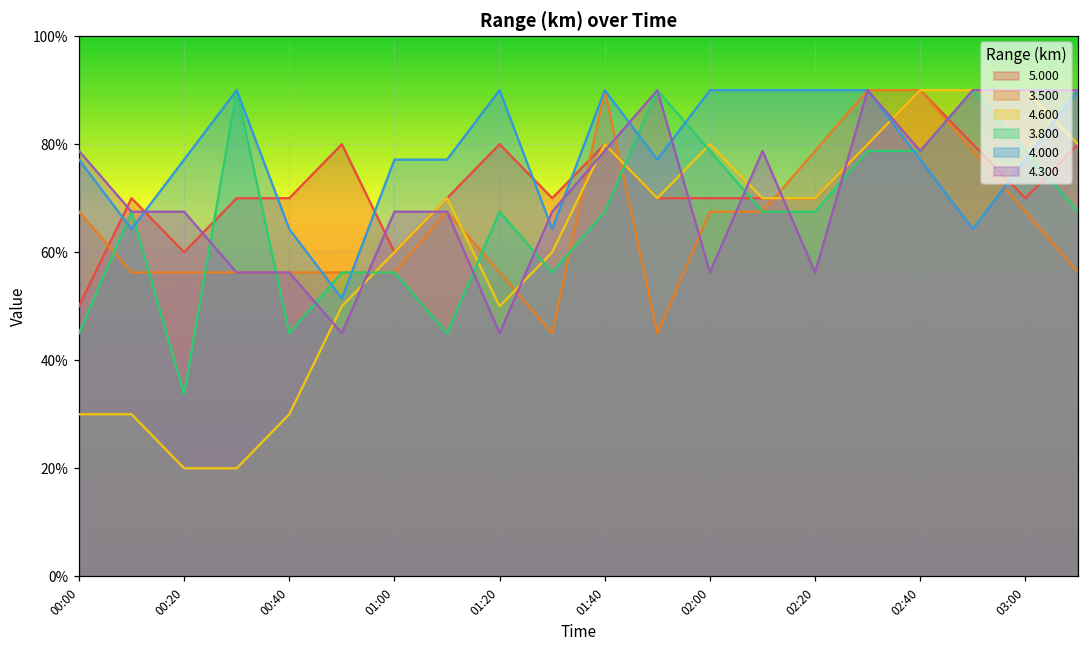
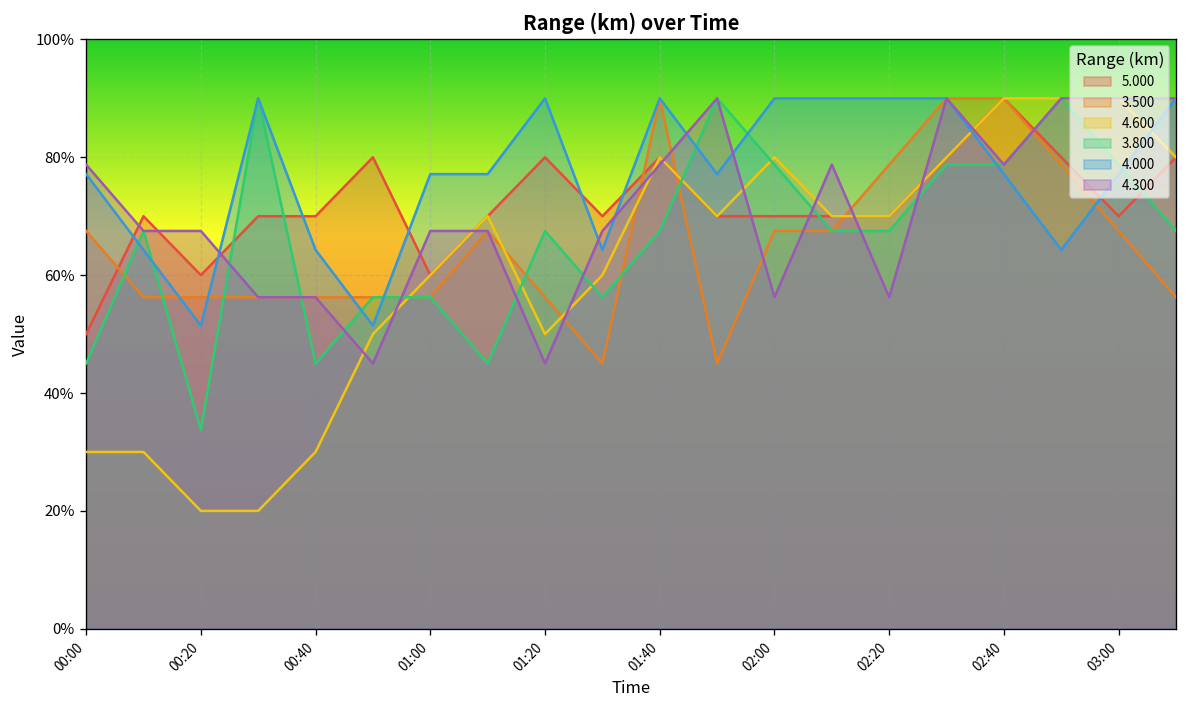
  {
    "3.800": {
      "00:00": "45%",
      "00:20": "34%",
      "00:40": "45%",
      "01:20": "68%",
      "01:40": "68%",
      "02:00": "79%",
      "02:20": "68%"
    },
    "4.000": {
      "00:00": "77%",
-     "00:20": "77%",
+     "00:20": "51%",
      "00:40": "64%",
      "01:00": "77%",
      "01:20": "90%",
      "02:00": "90%",
      "02:20": "90%",
      "02:40": "77%"
    },
    "4.300": {
      "00:00": "79%",
      "00:20": "68%",
      "01:00": "68%",
      "01:20": "45%",
      "01:40": "79%",
      "02:00": "56%",
      "02:20": "56%"
    }
  }
